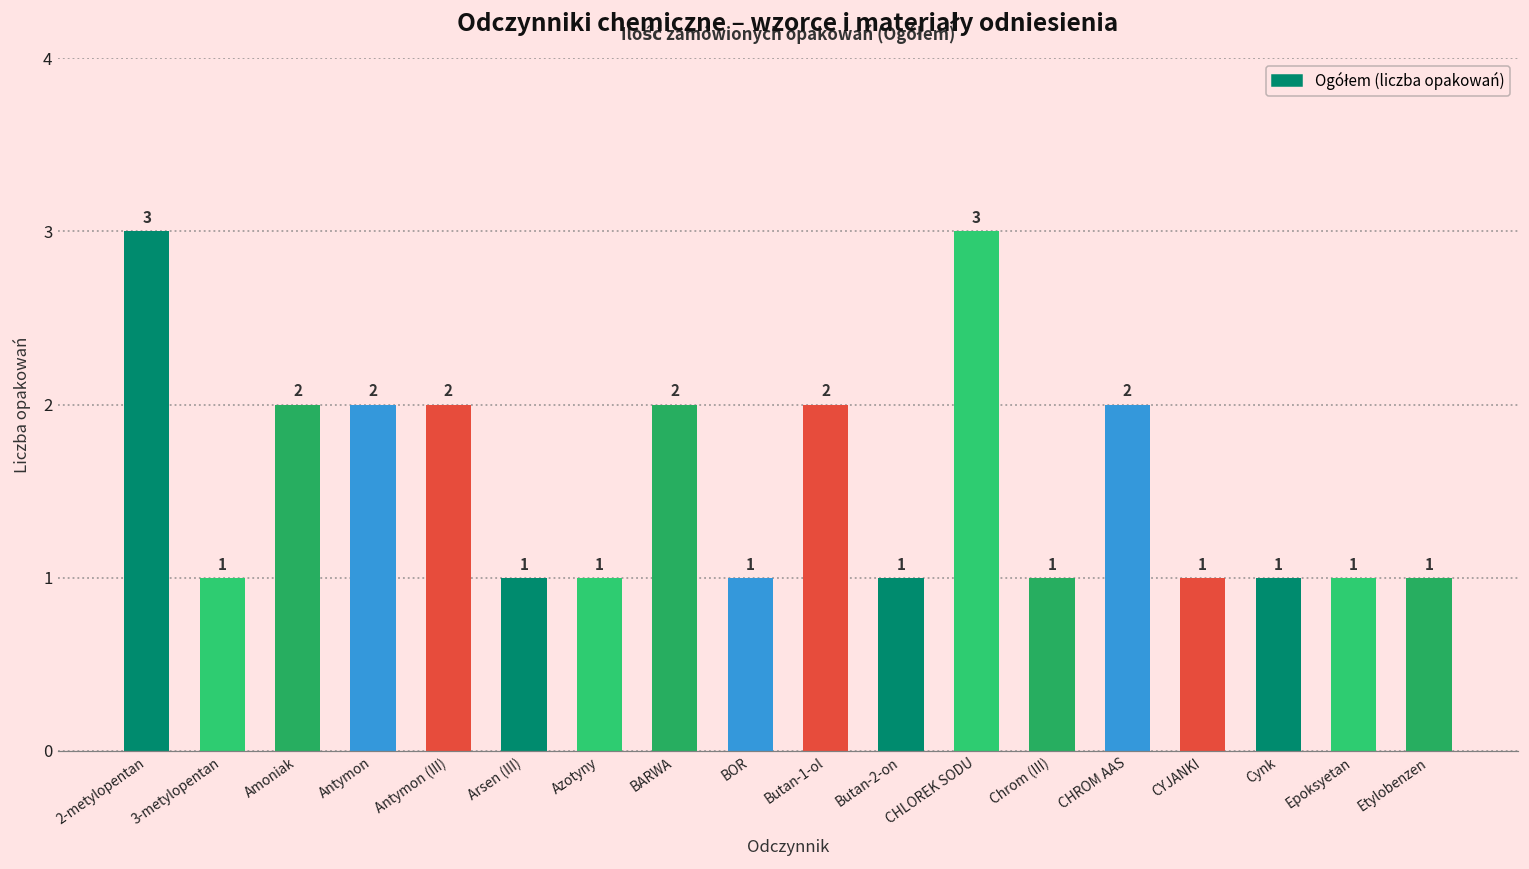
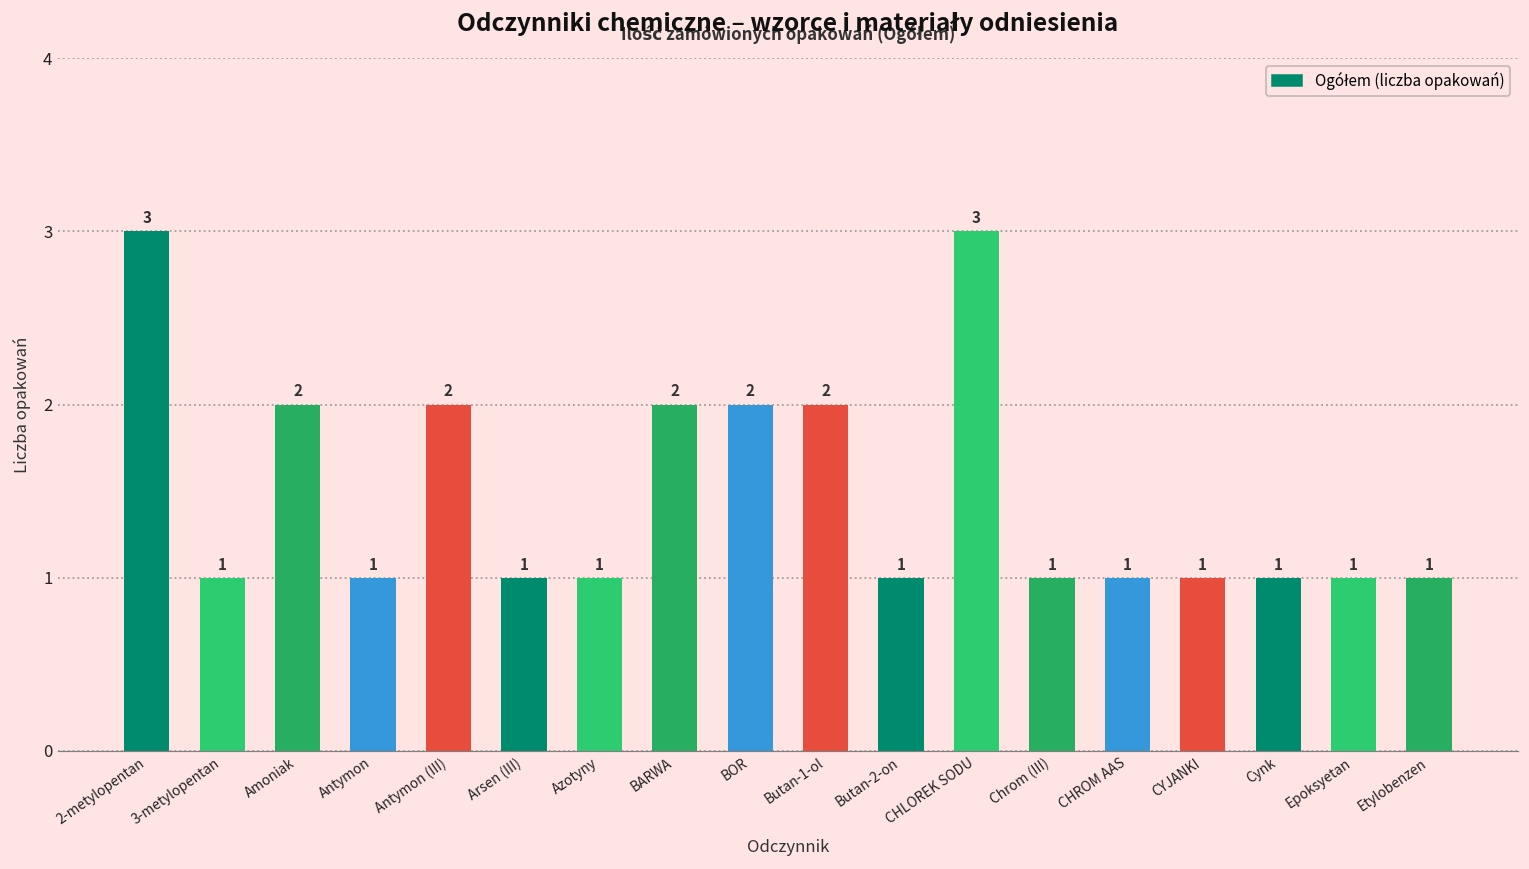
  {
    "2-metylopentan": 3,
    "3-metylopentan": 1,
    "Amoniak": 2,
-   "Antymon": 2,
+   "Antymon": 1,
    "Antymon (III)": 2,
    "Arsen (III)": 1,
    "Azotyny": 1,
    "BARWA": 2,
-   "BOR": 1,
+   "BOR": 2,
    "Butan-1-ol": 2,
    "Butan-2-on": 1,
    "CHLOREK SODU": 3,
    "Chrom (III)": 1,
-   "CHROM AAS": 2,
+   "CHROM AAS": 1,
    "CYJANKI": 1,
    "Cynk": 1,
    "Epoksyetan": 1,
    "Etylobenzen": 1
  }
